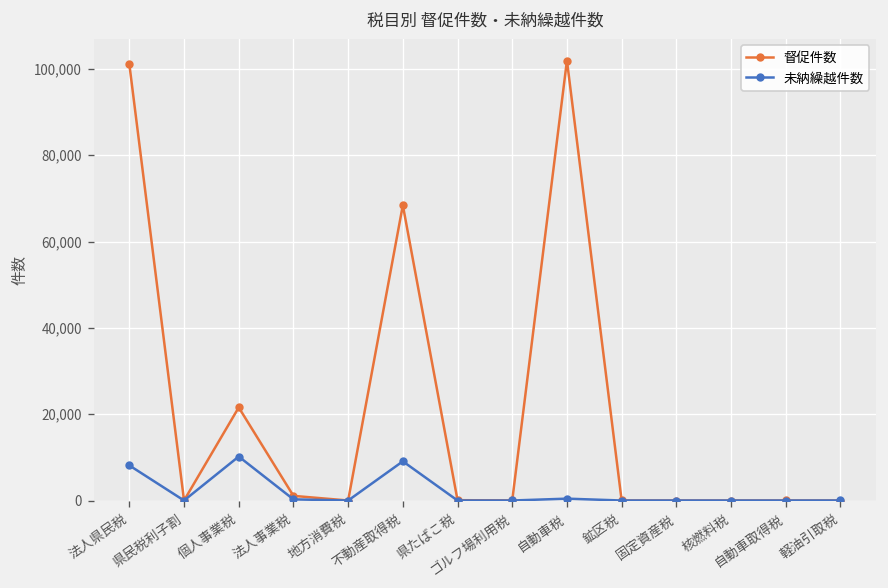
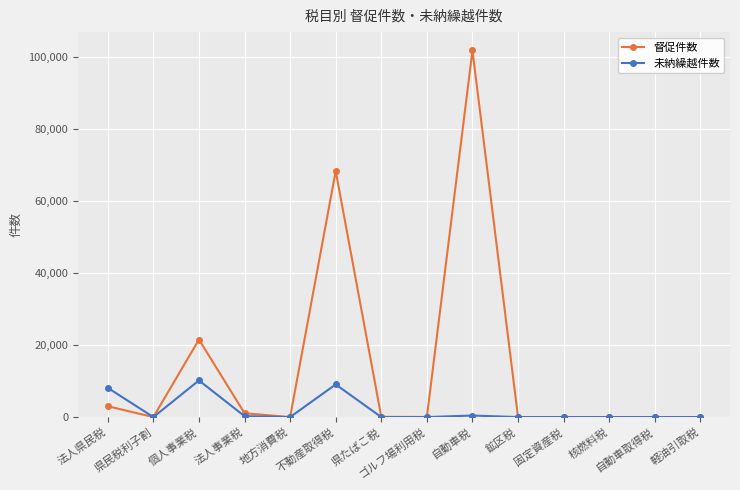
  {
    "督促件数": {
-     "法人県民税": "101,000",
+     "法人県民税": "3,000",
      "個人事業税": "22,000",
      "法人事業税": "1,000",
      "不動産取得税": "68,000",
      "自動車税": "102,000"
    },
    "未納繰越件数": {
      "法人県民税": "8,000",
      "個人事業税": "10,000",
      "法人事業税": "0",
      "不動産取得税": "9,000",
      "自動車税": "0"
    }
  }
